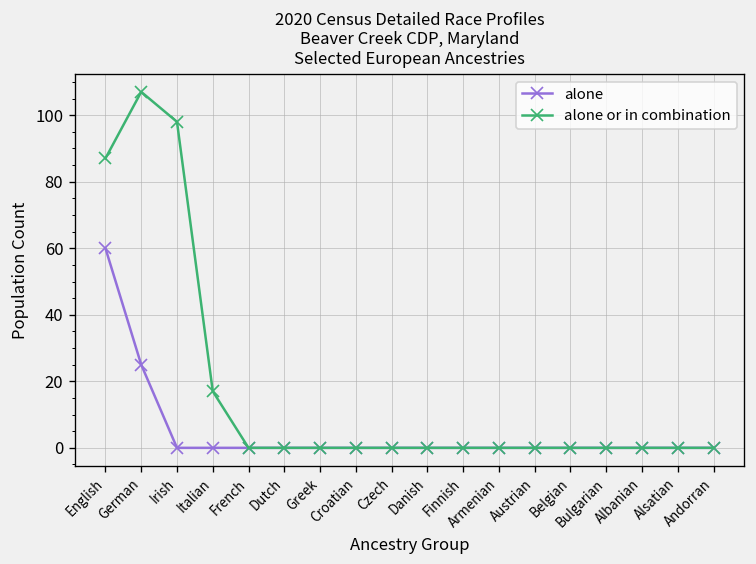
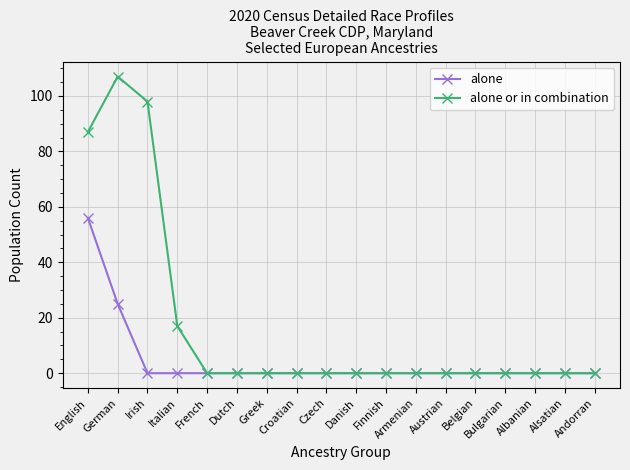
  {
    "alone": {
-     "English": 60,
+     "English": 56,
      "German": 25,
      "Irish": 0,
      "Italian": 0
    },
    "alone or in combination": {
      "English": 87,
      "German": 107,
      "Irish": 98,
      "Italian": 17
    }
  }
